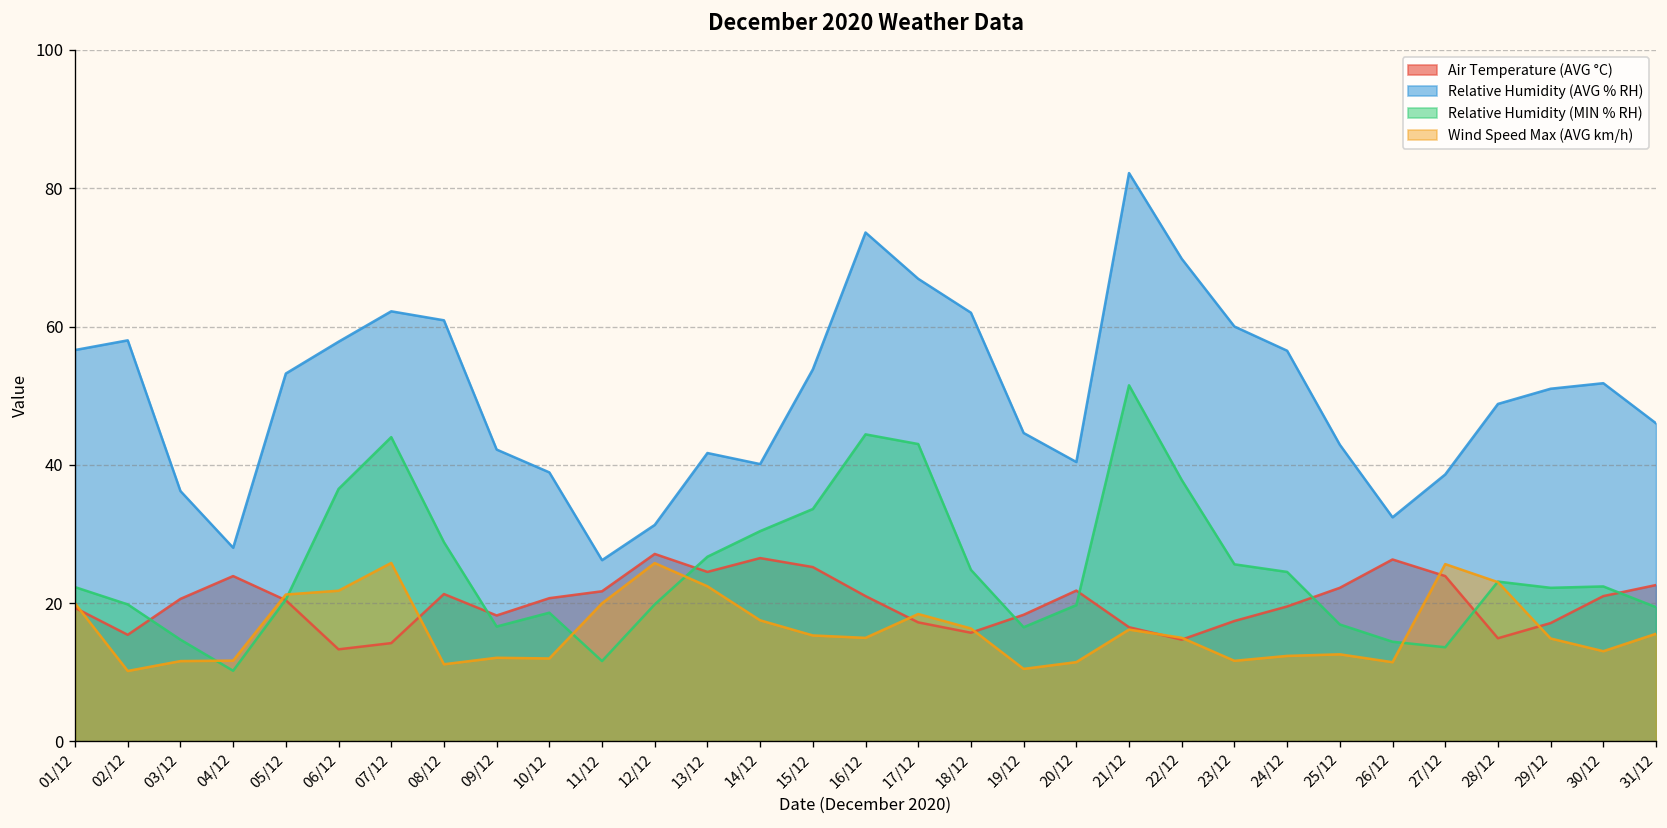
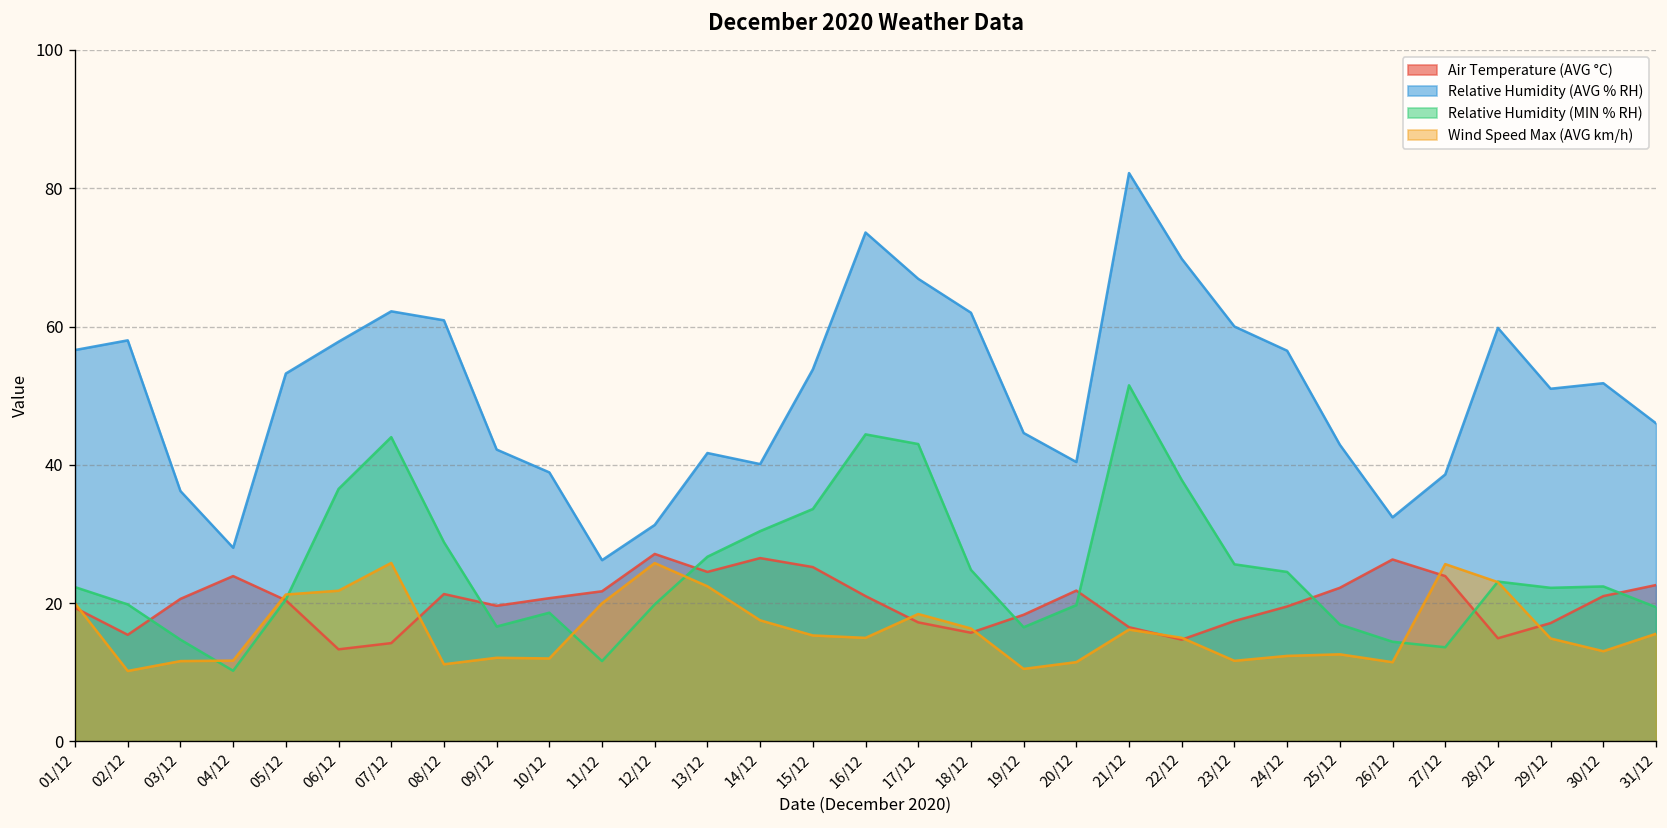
  {
    "Air Temperature (AVG °C)": {
      "01/12": 19,
      "02/12": 15,
      "03/12": 21,
      "04/12": 24,
      "06/12": 13,
      "07/12": 14,
      "08/12": 21,
-     "09/12": 18,
+     "09/12": 20,
      "10/12": 21,
      "11/12": 22,
      "12/12": 27,
      "13/12": 25,
      "14/12": 27,
      "15/12": 25,
      "16/12": 21,
      "17/12": 17,
      "18/12": 16,
      "19/12": 18,
      "20/12": 22,
      "23/12": 17,
      "24/12": 20,
      "25/12": 22,
      "26/12": 26,
      "27/12": 24,
      "28/12": 15,
      "29/12": 17,
      "30/12": 21,
      "31/12": 23
    },
    "Relative Humidity (AVG % RH)": {
      "01/12": 57,
      "02/12": 58,
      "03/12": 36,
      "04/12": 28,
      "05/12": 53,
      "06/12": 58,
      "07/12": 62,
      "08/12": 61,
      "09/12": 42,
      "10/12": 39,
      "11/12": 26,
      "12/12": 31,
      "13/12": 42,
      "14/12": 40,
      "15/12": 54,
      "16/12": 74,
      "17/12": 67,
      "18/12": 62,
      "19/12": 45,
      "20/12": 40,
      "21/12": 82,
      "22/12": 70,
      "23/12": 60,
      "24/12": 57,
      "25/12": 43,
      "26/12": 32,
      "27/12": 39,
-     "28/12": 49,
+     "28/12": 60,
      "29/12": 51,
      "30/12": 52,
      "31/12": 46
    },
    "Relative Humidity (MIN % RH)": {
      "01/12": 22,
      "02/12": 20,
      "03/12": 15,
      "04/12": 10,
      "06/12": 37,
      "07/12": 44,
      "08/12": 29,
      "09/12": 17,
      "10/12": 19,
      "11/12": 12,
      "12/12": 20,
      "13/12": 27,
      "14/12": 30,
      "15/12": 34,
      "16/12": 44,
      "17/12": 43,
      "18/12": 25,
      "19/12": 17,
      "20/12": 20,
      "21/12": 52,
      "22/12": 38,
      "23/12": 26,
      "24/12": 25,
      "25/12": 17,
      "26/12": 14,
      "27/12": 14,
      "29/12": 22,
      "30/12": 22,
      "31/12": 19
    },
    "Wind Speed Max (AVG km/h)": {
      "01/12": 20,
      "02/12": 10,
      "03/12": 12,
      "04/12": 12,
      "05/12": 21,
      "06/12": 22,
      "07/12": 26,
      "08/12": 11,
      "09/12": 12,
      "10/12": 12,
      "11/12": 20,
      "12/12": 26,
      "13/12": 22,
      "14/12": 18,
      "15/12": 15,
      "16/12": 15,
      "17/12": 18,
      "18/12": 16,
      "19/12": 10,
      "20/12": 11,
      "23/12": 12,
      "24/12": 12,
      "25/12": 13,
      "26/12": 11,
      "27/12": 26,
      "29/12": 15,
      "30/12": 13,
      "31/12": 16
    }
  }
